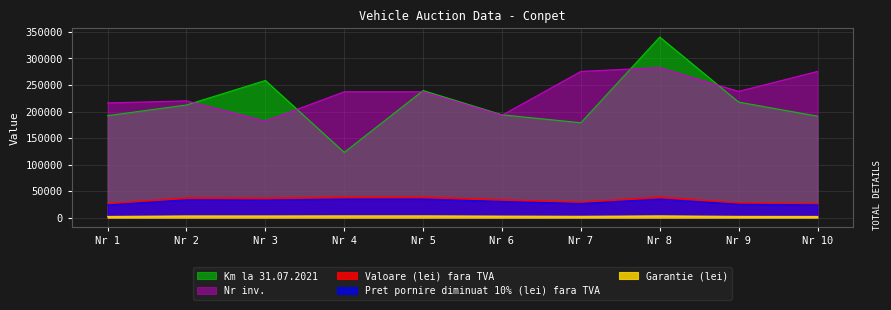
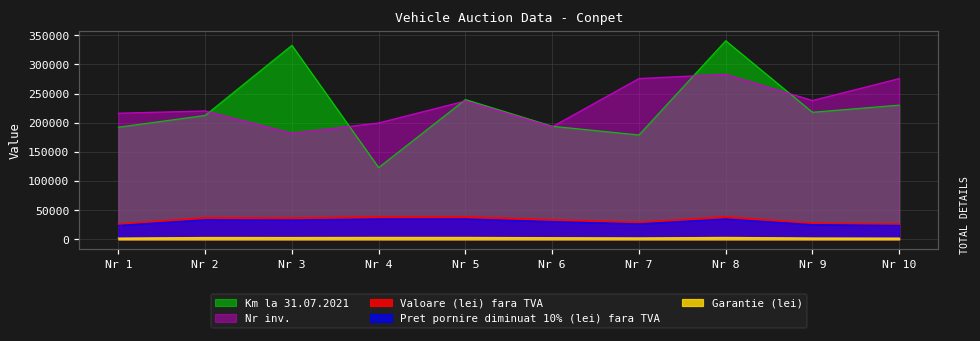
  {
    "Km la 31.07.2021": {
      "Nr 1": 190000,
      "Nr 2": 210000,
-     "Nr 3": 260000,
+     "Nr 3": 330000,
      "Nr 4": 120000,
      "Nr 7": 180000,
      "Nr 8": 340000,
      "Nr 9": 220000,
-     "Nr 10": 190000
+     "Nr 10": 230000
    },
    "Nr inv.": {
      "Nr 1": 220000,
      "Nr 2": 220000,
      "Nr 3": 180000,
-     "Nr 4": 240000,
+     "Nr 4": 200000,
      "Nr 7": 280000,
      "Nr 8": 280000,
      "Nr 9": 240000,
      "Nr 10": 280000
    },
    "Garantie (lei)": {
      "Nr 1": 0,
      "Nr 2": 0,
      "Nr 3": 0,
      "Nr 4": 0,
      "Nr 5": 0,
      "Nr 6": 0,
      "Nr 7": 0,
      "Nr 8": 0,
      "Nr 9": 0,
      "Nr 10": 0
    }
  }
